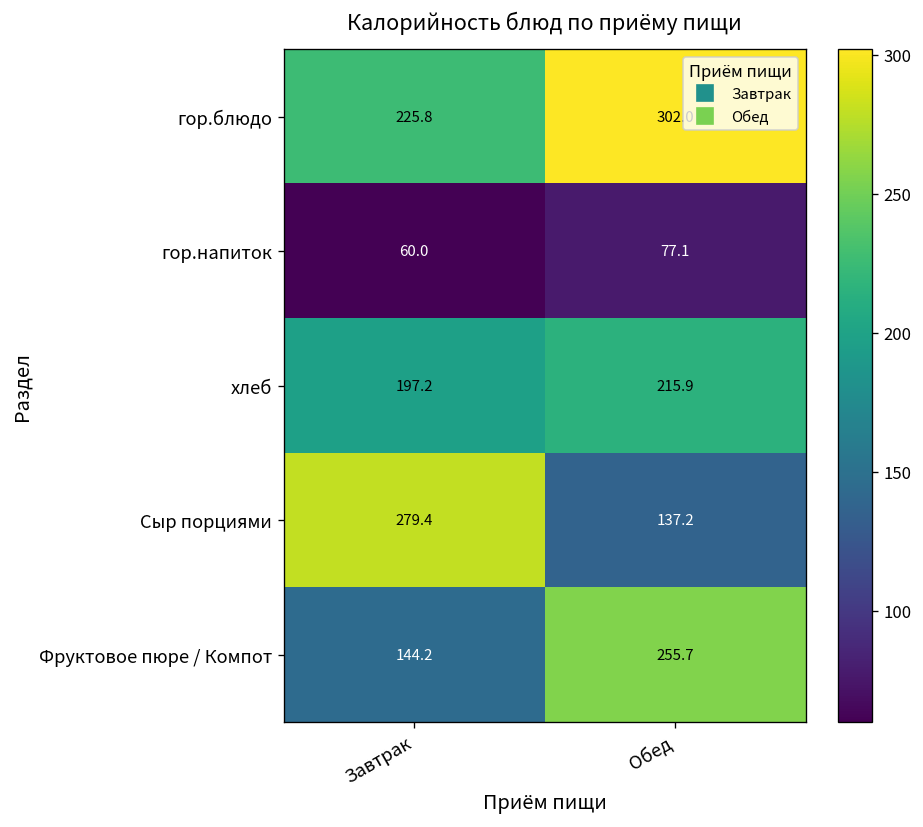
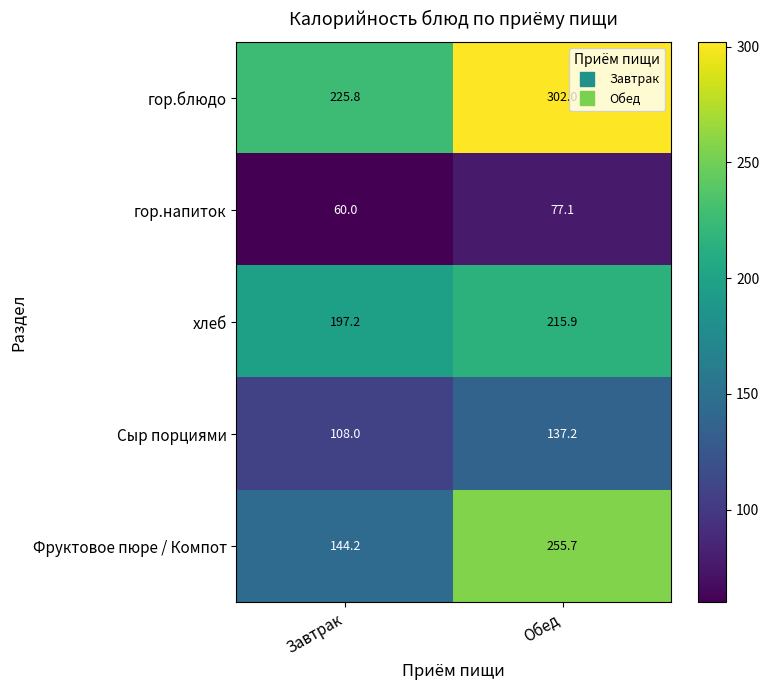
  {
    "гор.блюдо": {
      "Завтрак": 225.8
    },
    "гор.напиток": {
      "Завтрак": 60.0,
      "Обед": 77.1
    },
    "хлеб": {
      "Завтрак": 197.2,
      "Обед": 215.9
    },
    "Сыр порциями": {
-     "Завтрак": 279.4,
+     "Завтрак": 108.0,
      "Обед": 137.2
    },
    "Фруктовое пюре / Компот": {
      "Завтрак": 144.2,
      "Обед": 255.7
    }
  }
